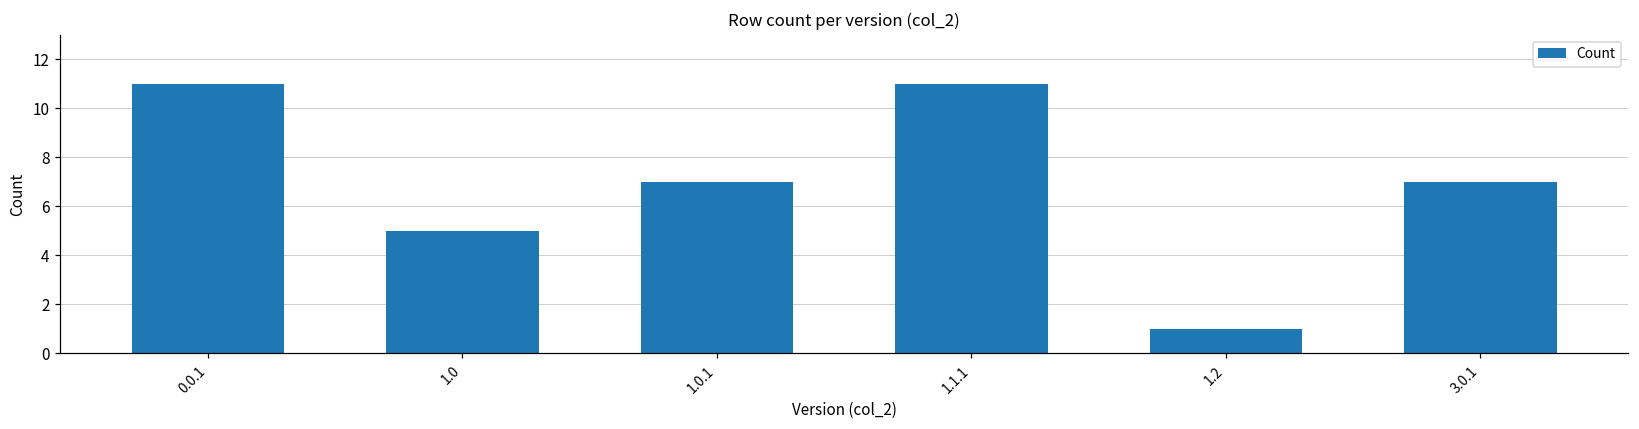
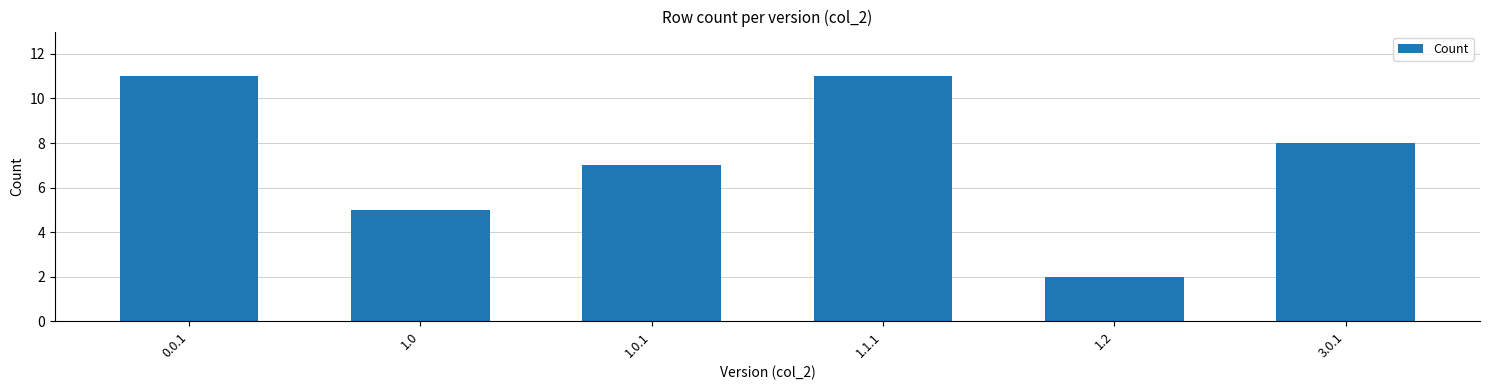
  {
    "0.0.1": 11,
    "1.0": 5,
    "1.0.1": 7,
    "1.1.1": 11,
-   "1.2": 1,
-   "3.0.1": 7
+   "1.2": 2,
+   "3.0.1": 8
  }
